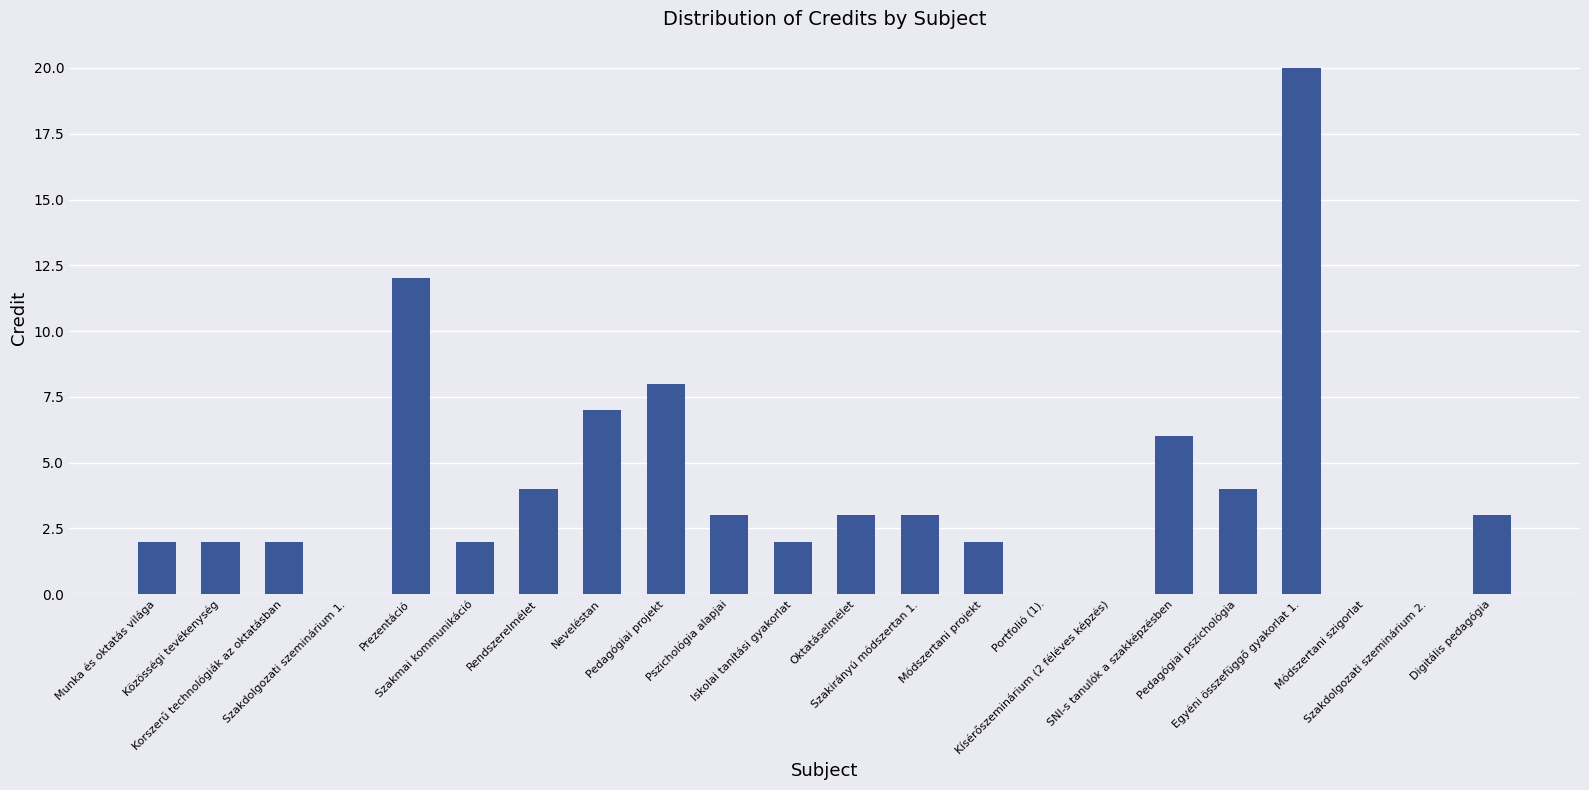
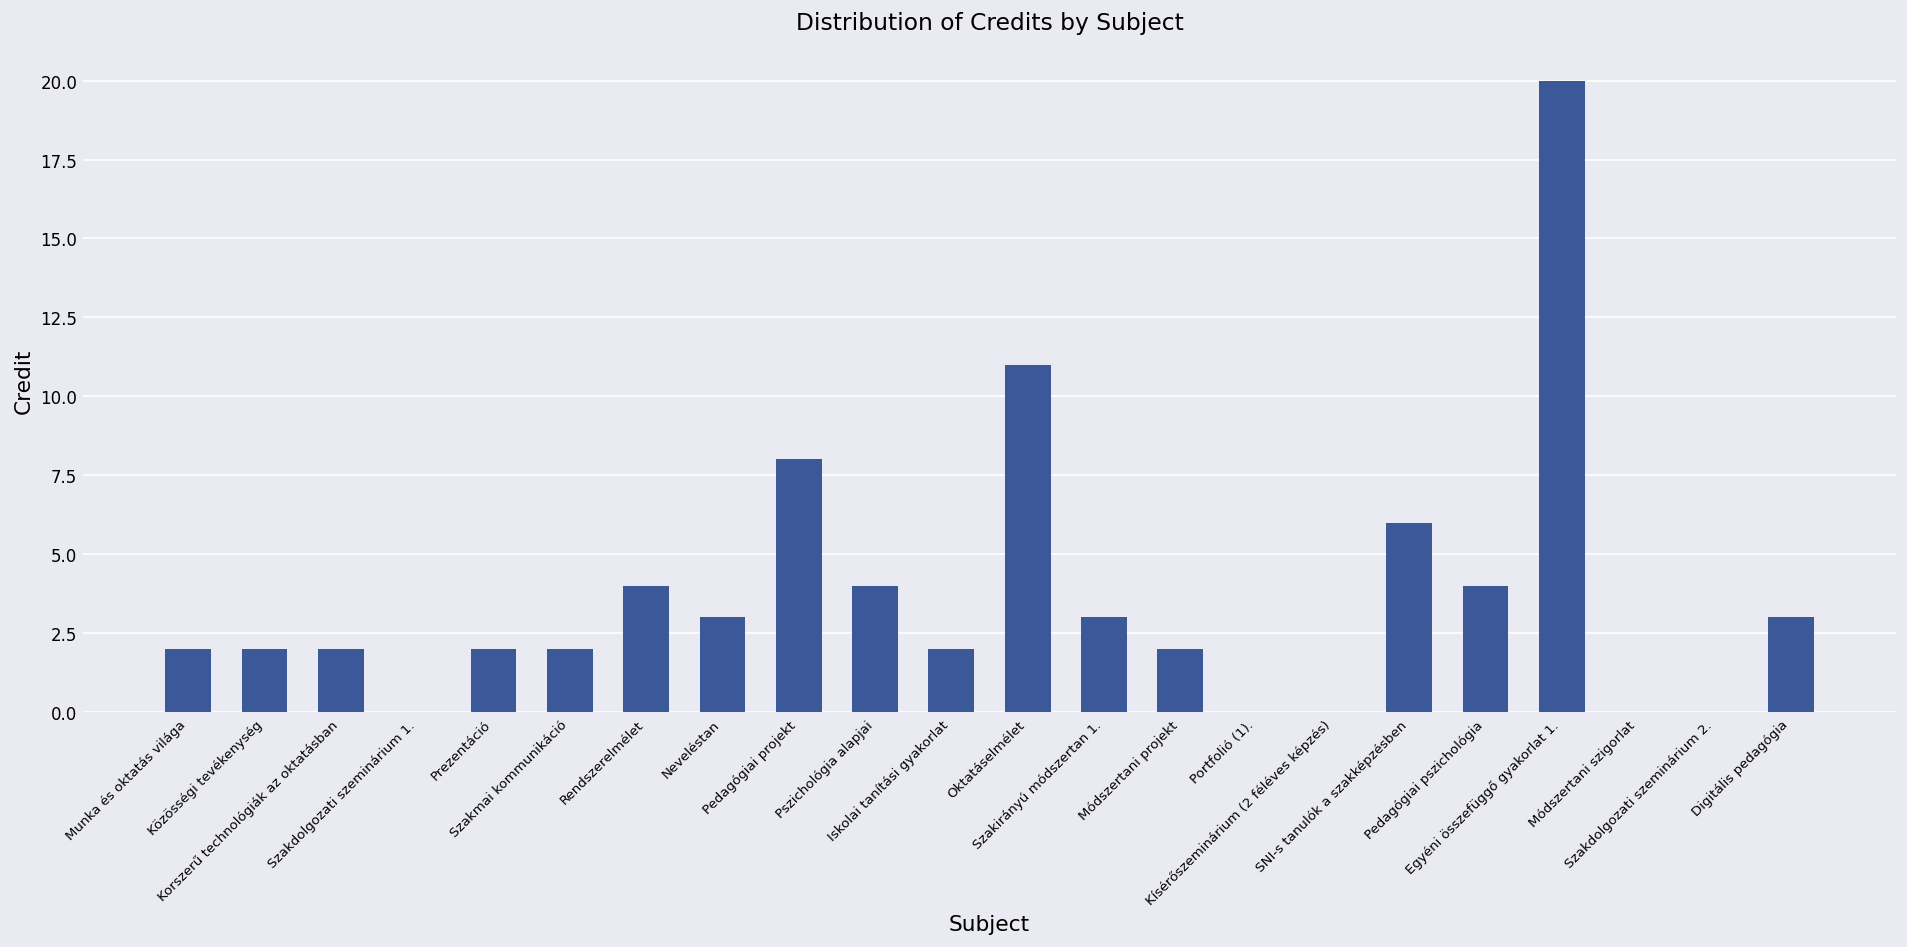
  {
    "Munka és oktatás világa": 2,
    "Közösségi tevékenység": 2,
    "Korszerű technológiák az oktatásban": 2,
    "Szakdolgozati szeminárium 1.": 0,
-   "Prezentáció": 12,
+   "Prezentáció": 2,
    "Szakmai kommunikáció": 2,
    "Rendszerelmélet": 4,
-   "Neveléstan": 7,
+   "Neveléstan": 3,
    "Pedagógiai projekt": 8,
-   "Pszichológia alapjai": 3,
+   "Pszichológia alapjai": 4,
    "Iskolai tanítási gyakorlat": 2,
-   "Oktatáselmélet": 3,
+   "Oktatáselmélet": 11,
    "Szakirányú módszertan 1.": 3,
    "Módszertani projekt": 2,
    "Portfolió (1).": 0,
    "Kísérőszeminárium (2 féléves képzés)": 0,
    "SNI-s tanulók a szakképzésben": 6,
    "Pedagógiai pszichológia": 4,
    "Egyéni összefüggő gyakorlat 1.": 20,
    "Módszertani szigorlat": 0,
    "Szakdolgozati szeminárium 2.": 0,
    "Digitális pedagógia": 3
  }
